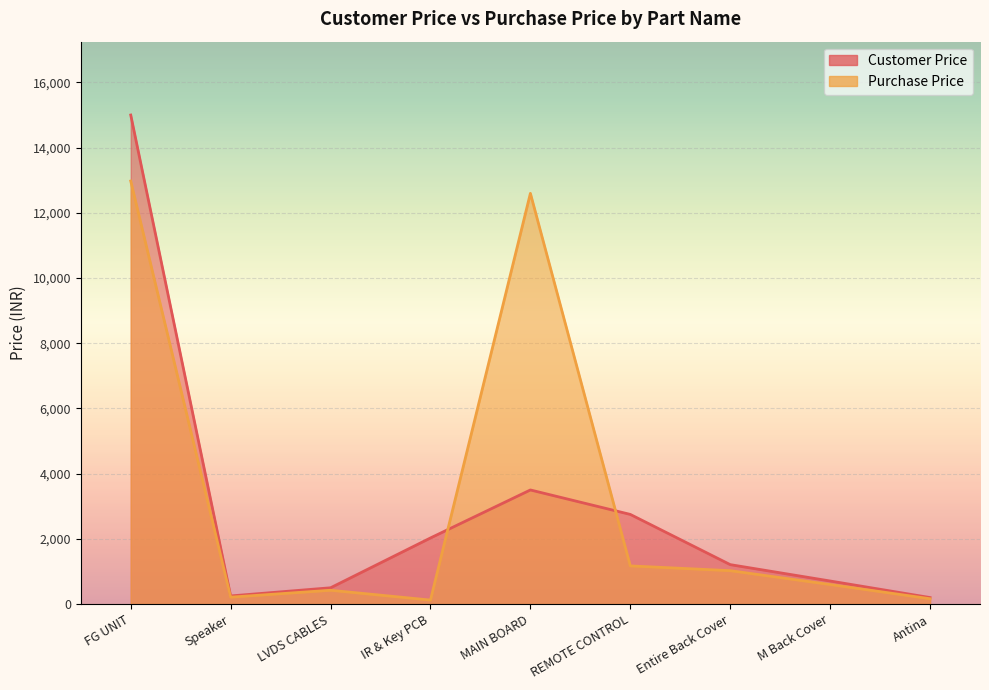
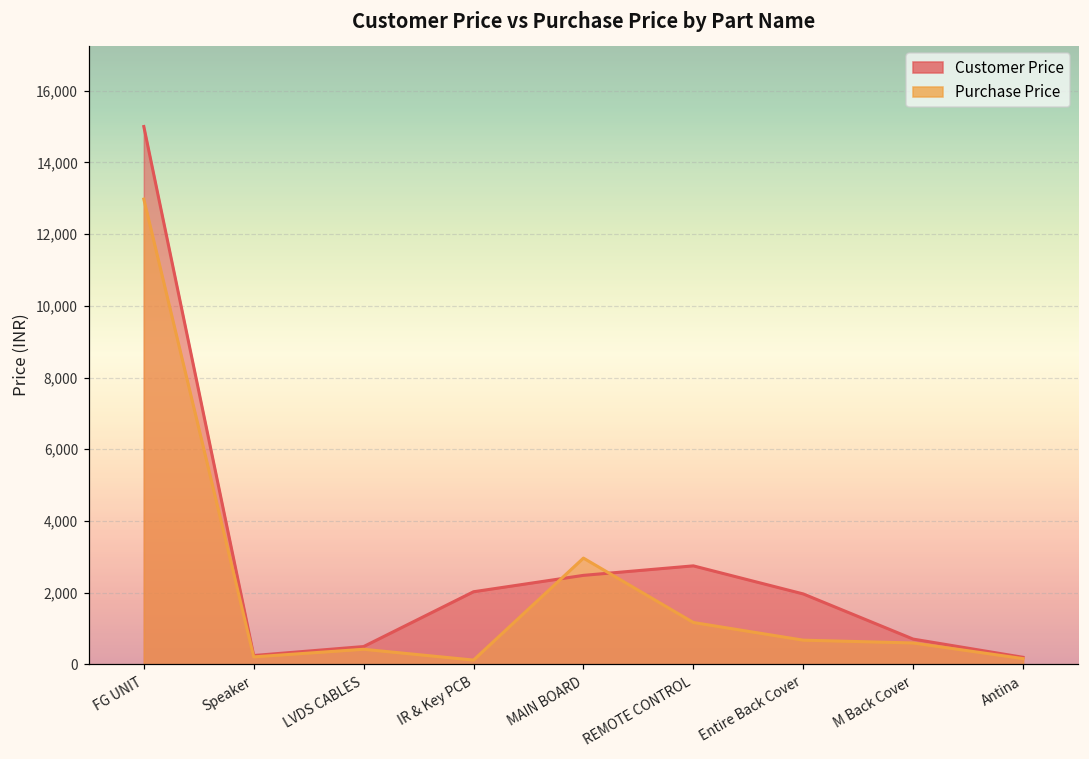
  {
    "Customer Price": {
      "FG UNIT": "15,000",
      "IR & Key PCB": "2,000",
-     "MAIN BOARD": "3,500",
+     "MAIN BOARD": "2,500",
      "REMOTE CONTROL": "2,800",
-     "Entire Back Cover": "1,200",
+     "Entire Back Cover": "2,000",
      "M Back Cover": "700"
    },
    "Purchase Price": {
      "FG UNIT": "13,000",
      "IR & Key PCB": "100",
-     "MAIN BOARD": "12,600",
+     "MAIN BOARD": "3,000",
      "REMOTE CONTROL": "1,200",
-     "Entire Back Cover": "1,000",
+     "Entire Back Cover": "700",
      "M Back Cover": "600"
    }
  }
